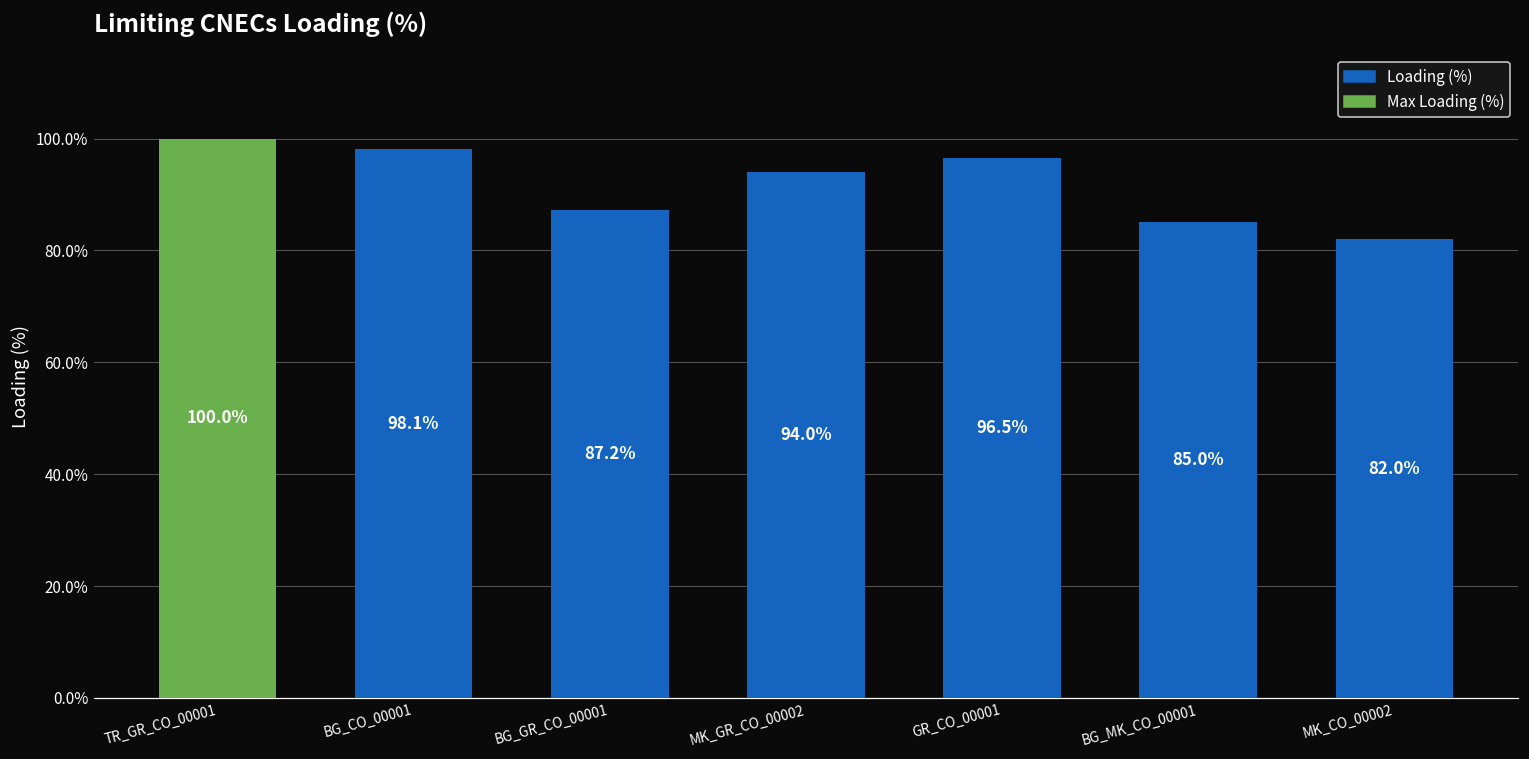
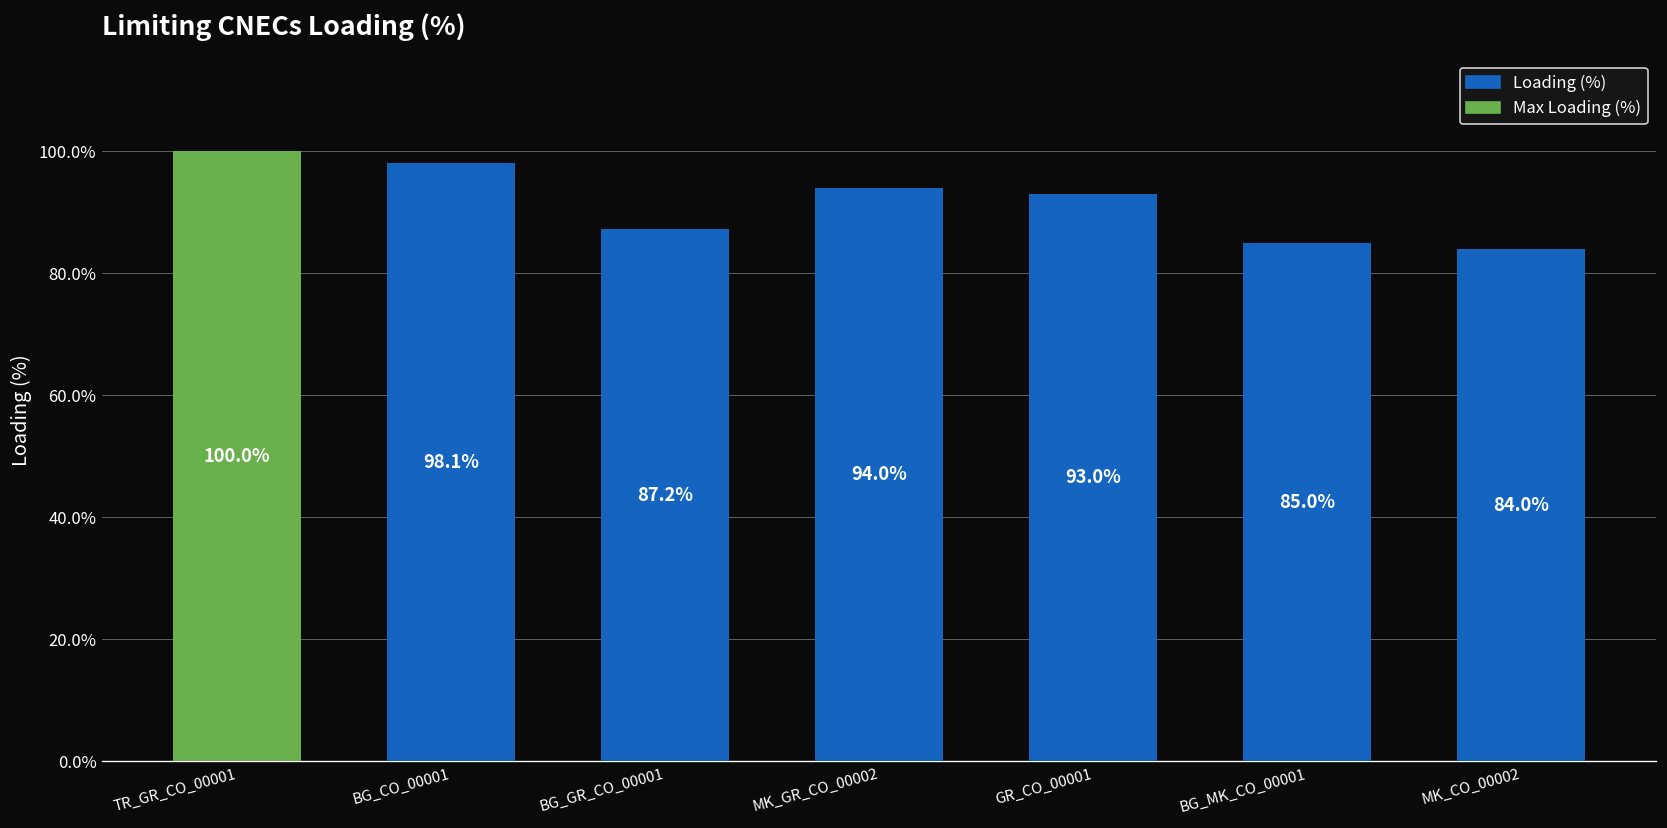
  {
    "TR_GR_CO_00001": "100.0%",
    "BG_CO_00001": "98.1%",
    "BG_GR_CO_00001": "87.2%",
    "MK_GR_CO_00002": "94.0%",
-   "GR_CO_00001": "96.5%",
+   "GR_CO_00001": "93.0%",
    "BG_MK_CO_00001": "85.0%",
-   "MK_CO_00002": "82.0%"
+   "MK_CO_00002": "84.0%"
  }
